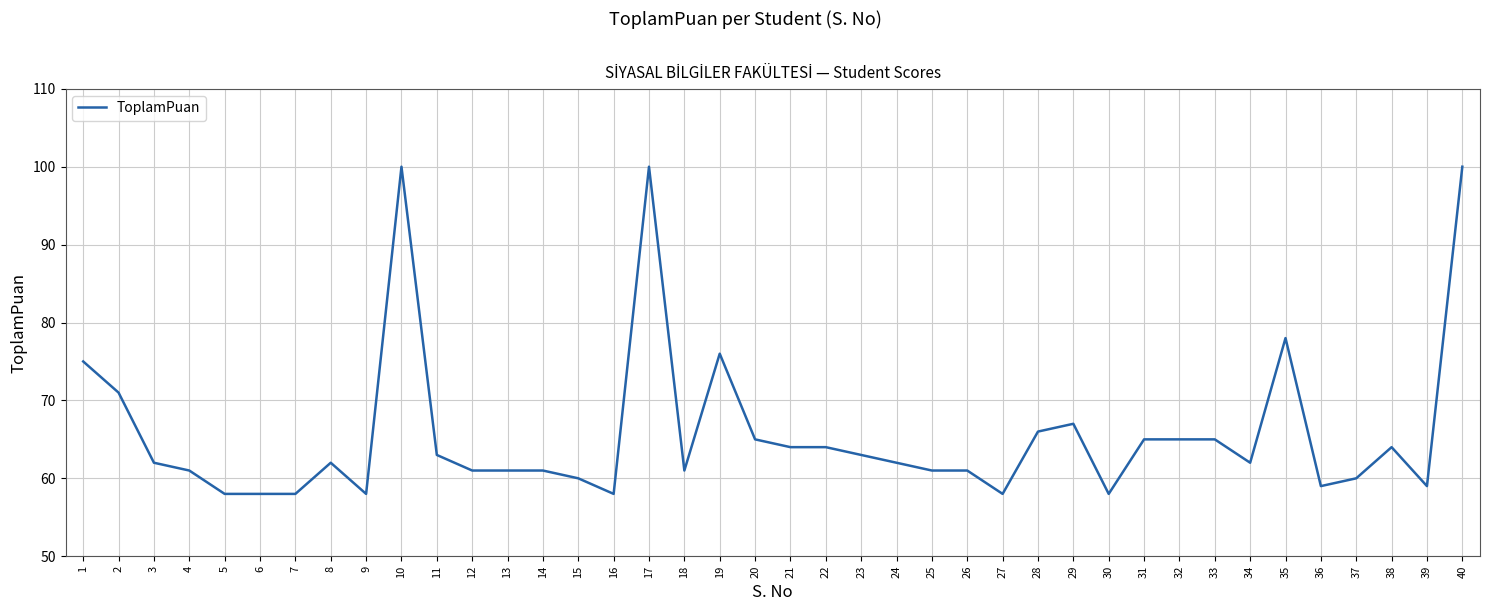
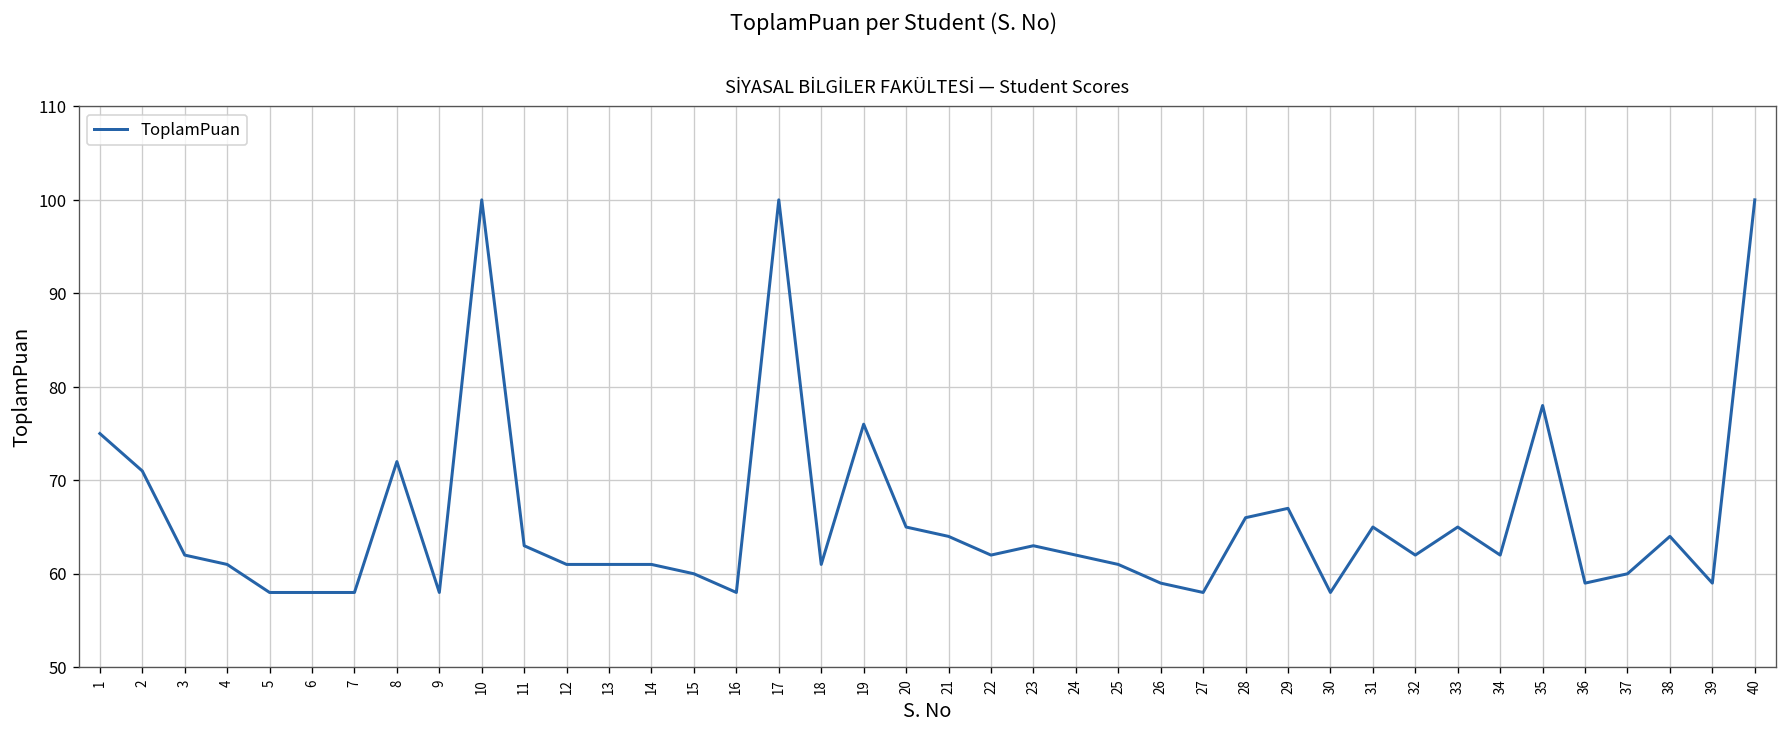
  {
    "1": 75,
    "2": 71,
    "3": 62,
    "4": 61,
    "5": 58,
    "6": 58,
    "7": 58,
-   "8": 62,
+   "8": 72,
    "9": 58,
    "10": 100,
    "11": 63,
    "12": 61,
    "13": 61,
    "14": 61,
    "15": 60,
    "16": 58,
    "17": 100,
    "18": 61,
    "19": 76,
    "20": 65,
    "21": 64,
-   "22": 64,
+   "22": 62,
    "23": 63,
    "24": 62,
    "25": 61,
-   "26": 61,
+   "26": 59,
    "27": 58,
    "28": 66,
    "29": 67,
    "30": 58,
    "31": 65,
-   "32": 65,
+   "32": 62,
    "33": 65,
    "34": 62,
    "35": 78,
    "36": 59,
    "37": 60,
    "38": 64,
    "39": 59,
    "40": 100
  }
